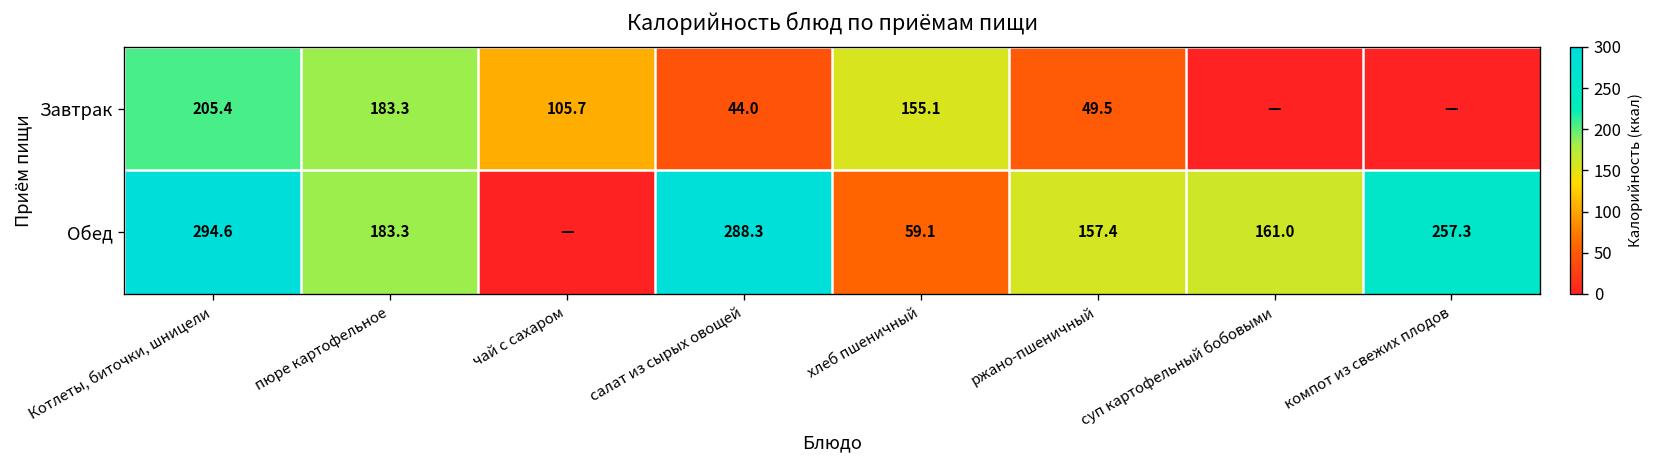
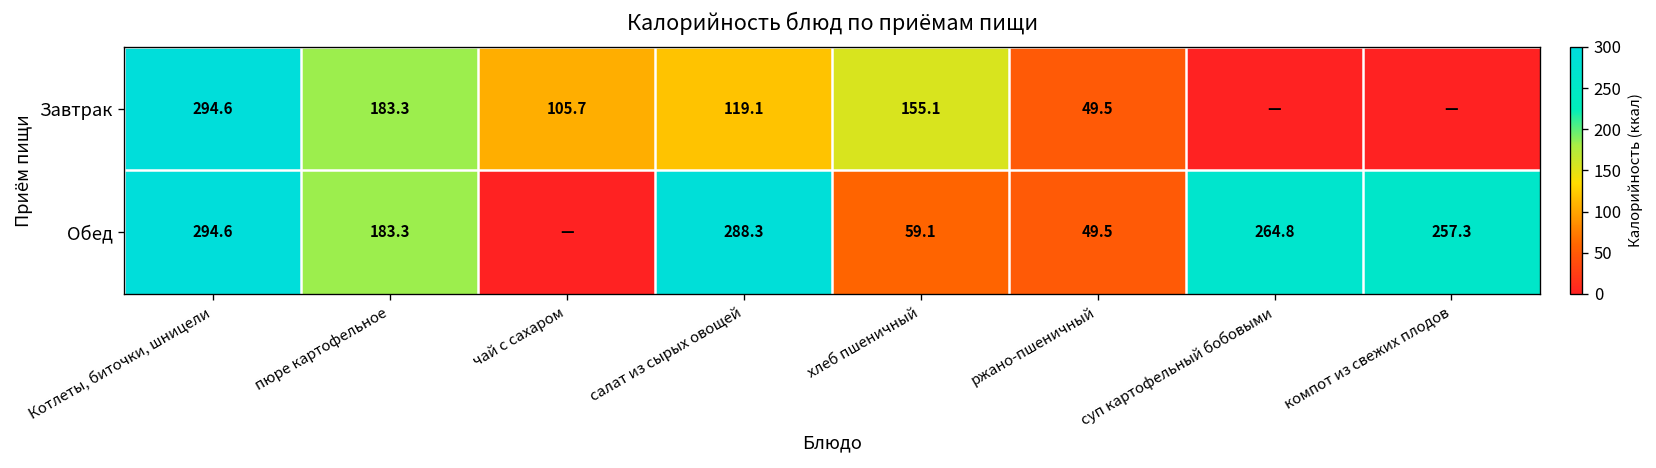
  {
    "Завтрак": {
-     "Котлеты, биточки, шницели": 205.4,
+     "Котлеты, биточки, шницели": 294.6,
      "пюре картофельное": 183.3,
      "чай с сахаром": 105.7,
-     "салат из сырых овощей": 44.0,
+     "салат из сырых овощей": 119.1,
      "хлеб пшеничный": 155.1,
      "ржано-пшеничный": 49.5
    },
    "Обед": {
      "Котлеты, биточки, шницели": 294.6,
      "пюре картофельное": 183.3,
      "салат из сырых овощей": 288.3,
      "хлеб пшеничный": 59.1,
-     "ржано-пшеничный": 157.4,
-     "суп картофельный бобовыми": 161.0,
+     "ржано-пшеничный": 49.5,
+     "суп картофельный бобовыми": 264.8,
      "компот из свежих плодов": 257.3
    }
  }
